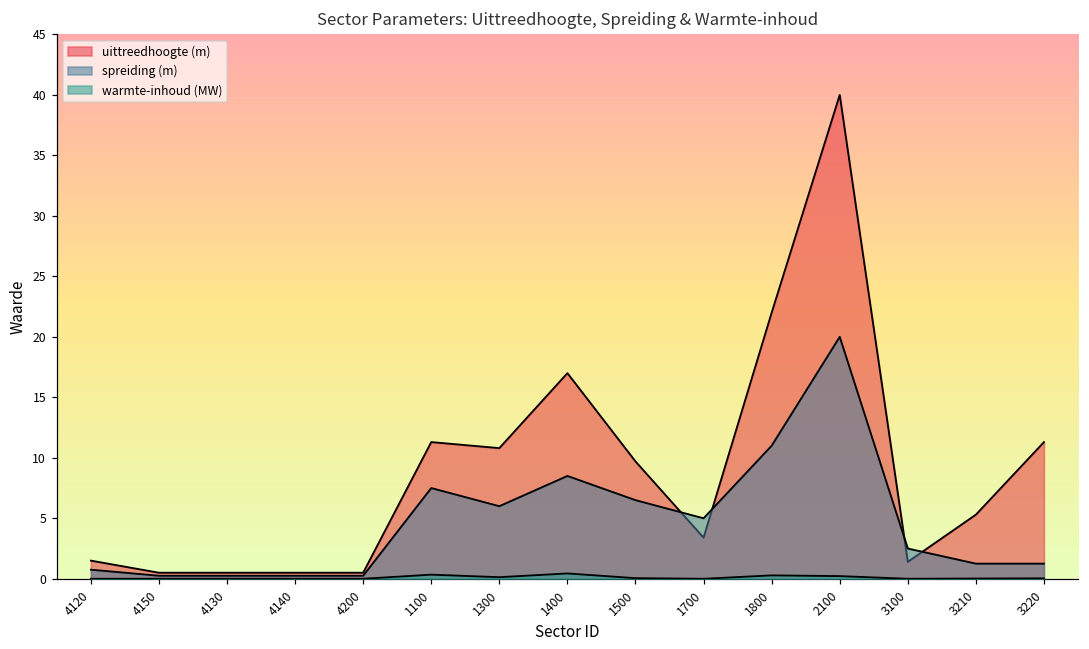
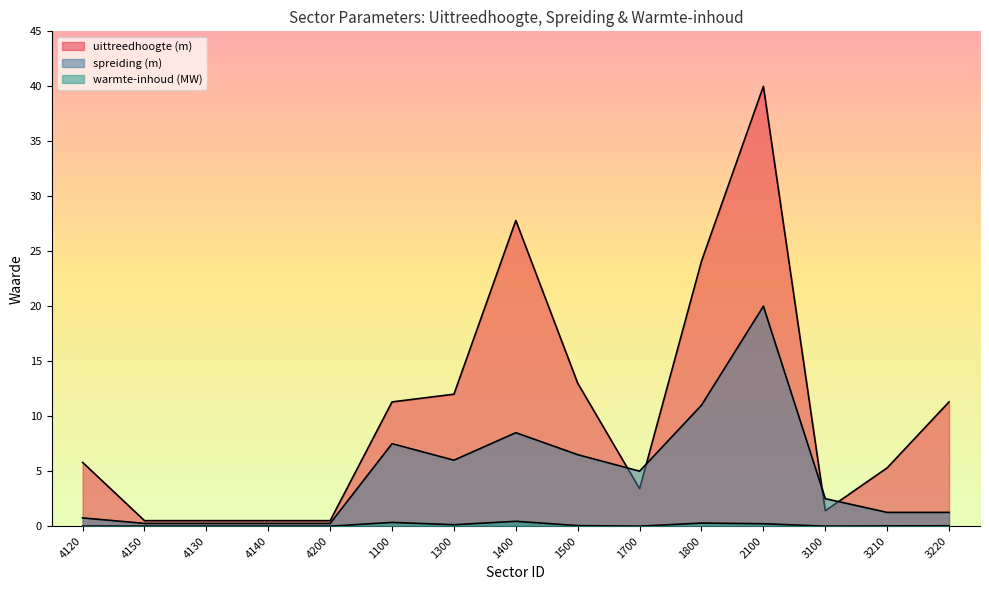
  {
    "uittreedhoogte (m)": {
-     "4120": 1.5,
+     "4120": 5.8,
      "4150": 0.5,
      "4130": 0.5,
      "4140": 0.5,
      "4200": 0.5,
      "1100": 11.3,
-     "1300": 10.8,
-     "1400": 17.0,
-     "1500": 9.7,
+     "1300": 12.0,
+     "1400": 27.8,
+     "1500": 13.0,
      "1700": 3.4,
-     "1800": 22.0,
+     "1800": 24.1,
      "2100": 40.0,
      "3100": 1.4,
      "3210": 5.3,
      "3220": 11.3
    }
  }
